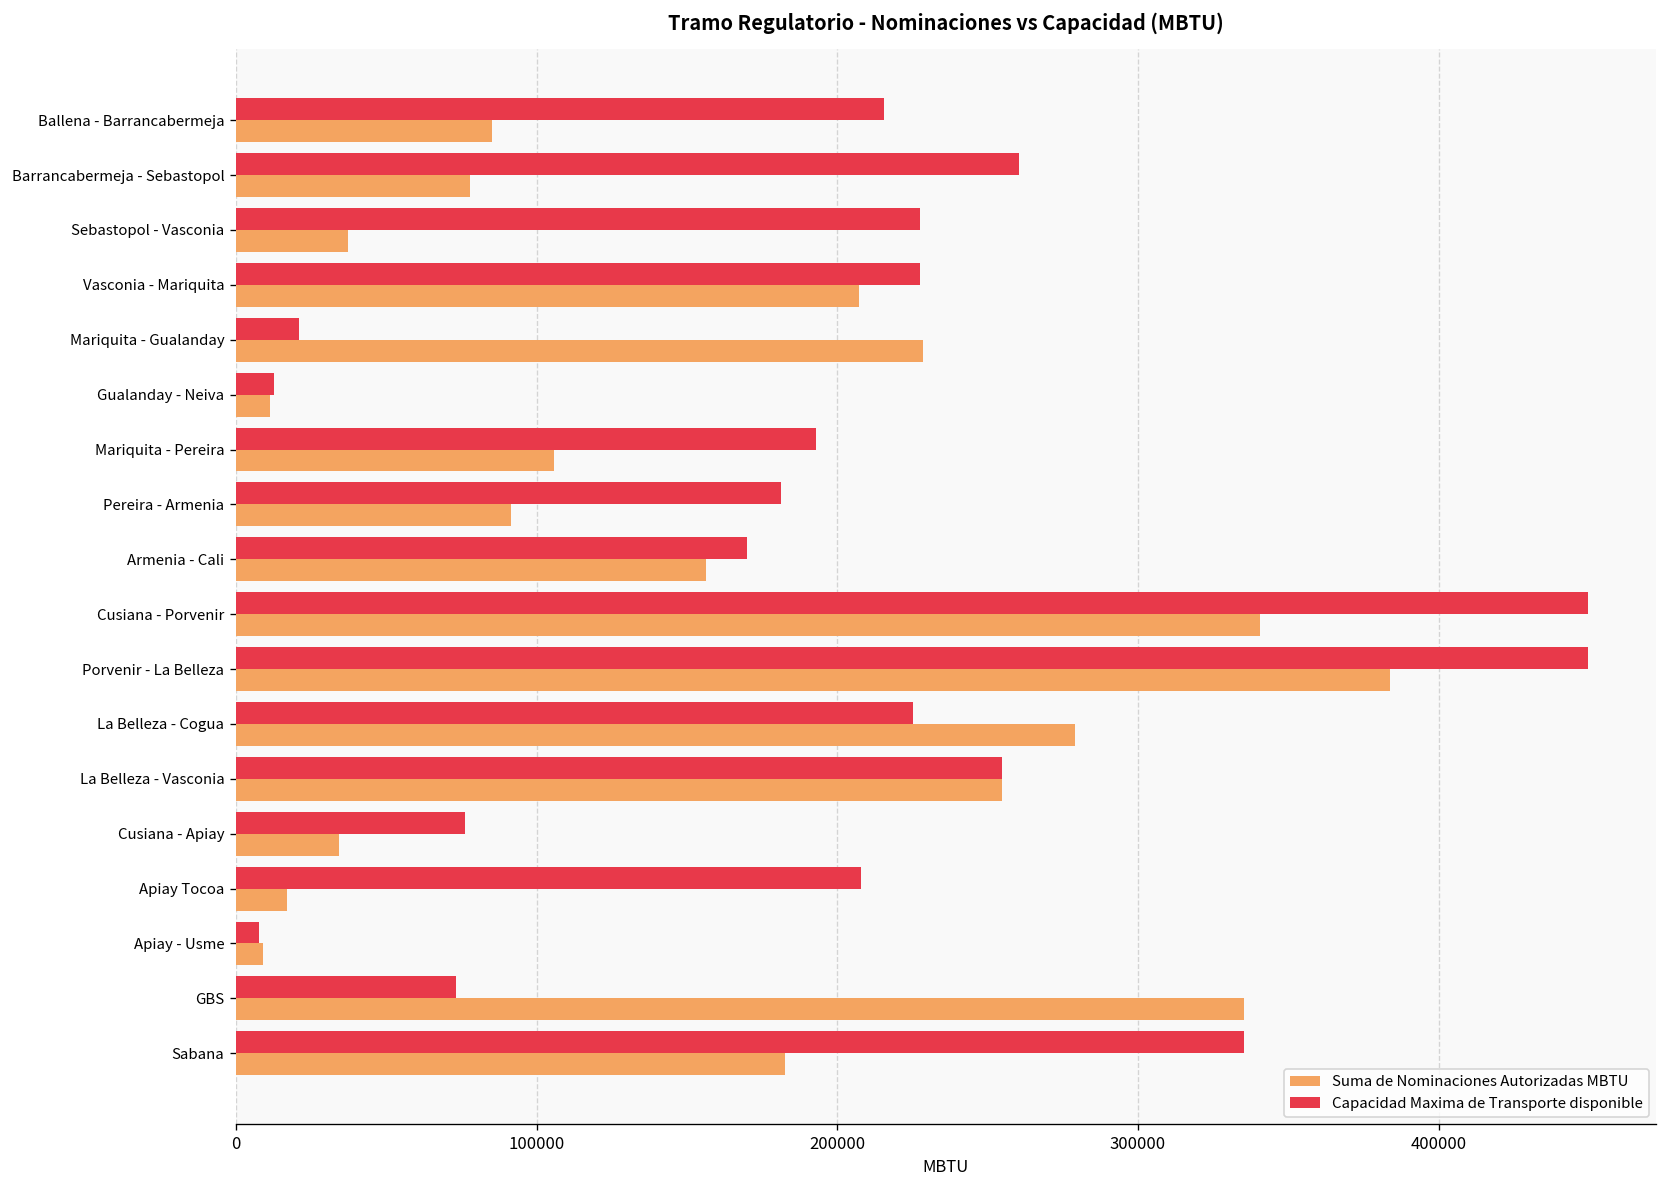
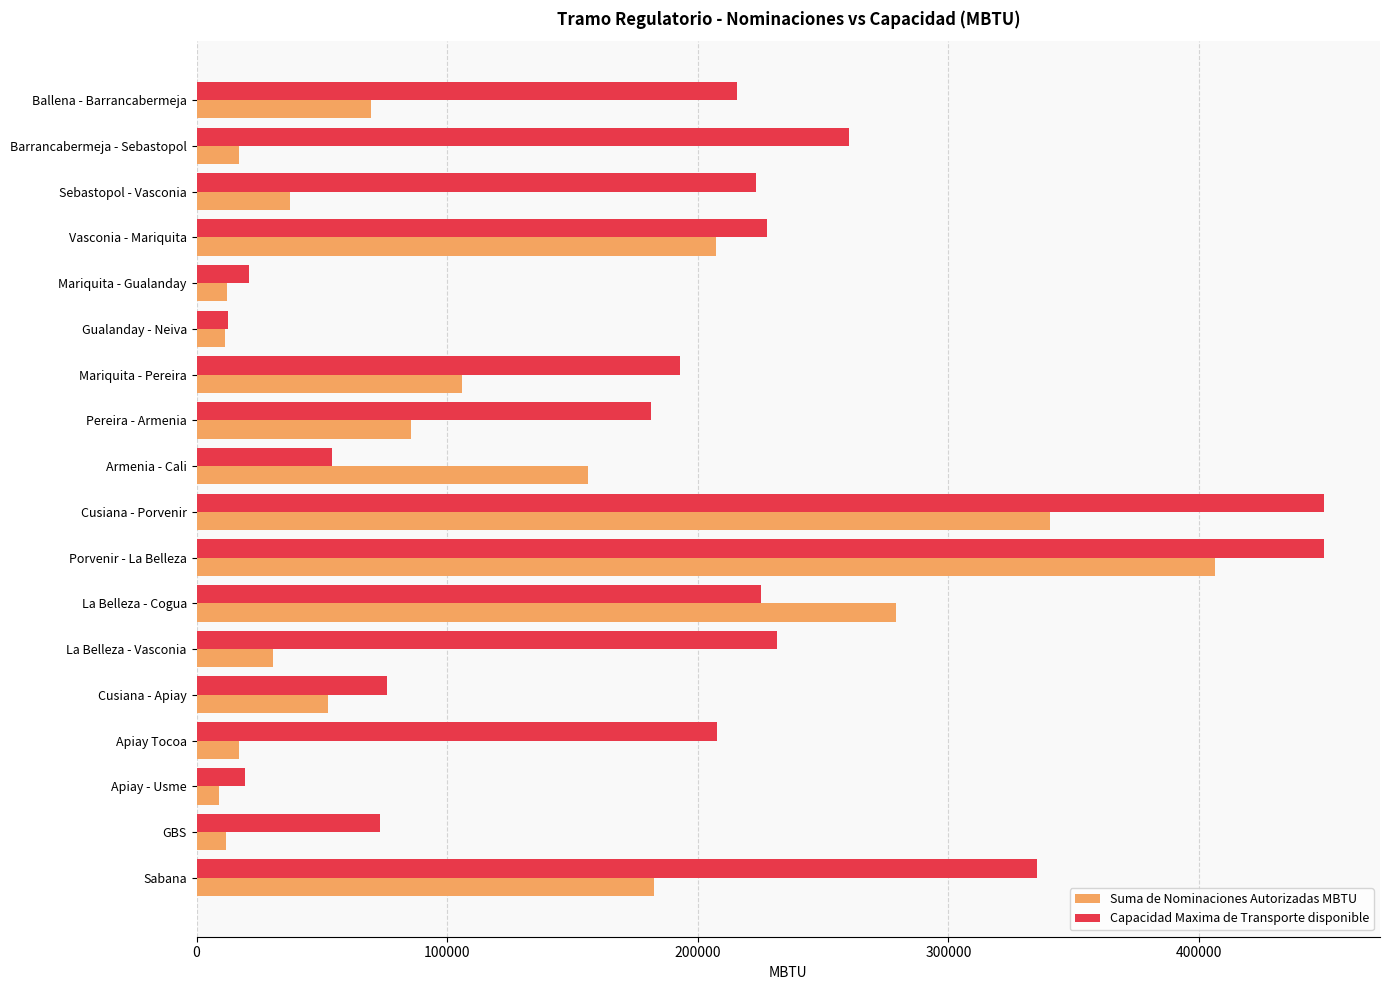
  {
    "Suma de Nominaciones Autorizadas MBTU": {
-     "Ballena - Barrancabermeja": 85000,
-     "Barrancabermeja - Sebastopol": 78000,
+     "Ballena - Barrancabermeja": 70000,
+     "Barrancabermeja - Sebastopol": 17000,
      "Sebastopol - Vasconia": 37000,
      "Vasconia - Mariquita": 207000,
-     "Mariquita - Gualanday": 228000,
+     "Mariquita - Gualanday": 12000,
      "Gualanday - Neiva": 11000,
      "Mariquita - Pereira": 106000,
-     "Pereira - Armenia": 91000,
+     "Pereira - Armenia": 85000,
      "Armenia - Cali": 156000,
      "Cusiana - Porvenir": 341000,
-     "Porvenir - La Belleza": 384000,
+     "Porvenir - La Belleza": 407000,
      "La Belleza - Cogua": 279000,
-     "La Belleza - Vasconia": 255000,
-     "Cusiana - Apiay": 34000,
+     "La Belleza - Vasconia": 30000,
+     "Cusiana - Apiay": 52000,
      "Apiay Tocoa": 17000,
      "Apiay - Usme": 9000,
-     "GBS": 335000,
+     "GBS": 12000,
      "Sabana": 183000
    },
    "Capacidad Maxima de Transporte disponible": {
      "Ballena - Barrancabermeja": 215000,
      "Barrancabermeja - Sebastopol": 260000,
-     "Sebastopol - Vasconia": 227000,
+     "Sebastopol - Vasconia": 223000,
      "Vasconia - Mariquita": 228000,
      "Mariquita - Gualanday": 21000,
      "Gualanday - Neiva": 13000,
      "Mariquita - Pereira": 193000,
      "Pereira - Armenia": 181000,
-     "Armenia - Cali": 170000,
+     "Armenia - Cali": 54000,
      "Cusiana - Porvenir": 450000,
      "Porvenir - La Belleza": 450000,
      "La Belleza - Cogua": 225000,
-     "La Belleza - Vasconia": 255000,
+     "La Belleza - Vasconia": 231000,
      "Cusiana - Apiay": 76000,
      "Apiay Tocoa": 208000,
-     "Apiay - Usme": 8000,
+     "Apiay - Usme": 19000,
      "GBS": 73000,
      "Sabana": 335000
    }
  }
